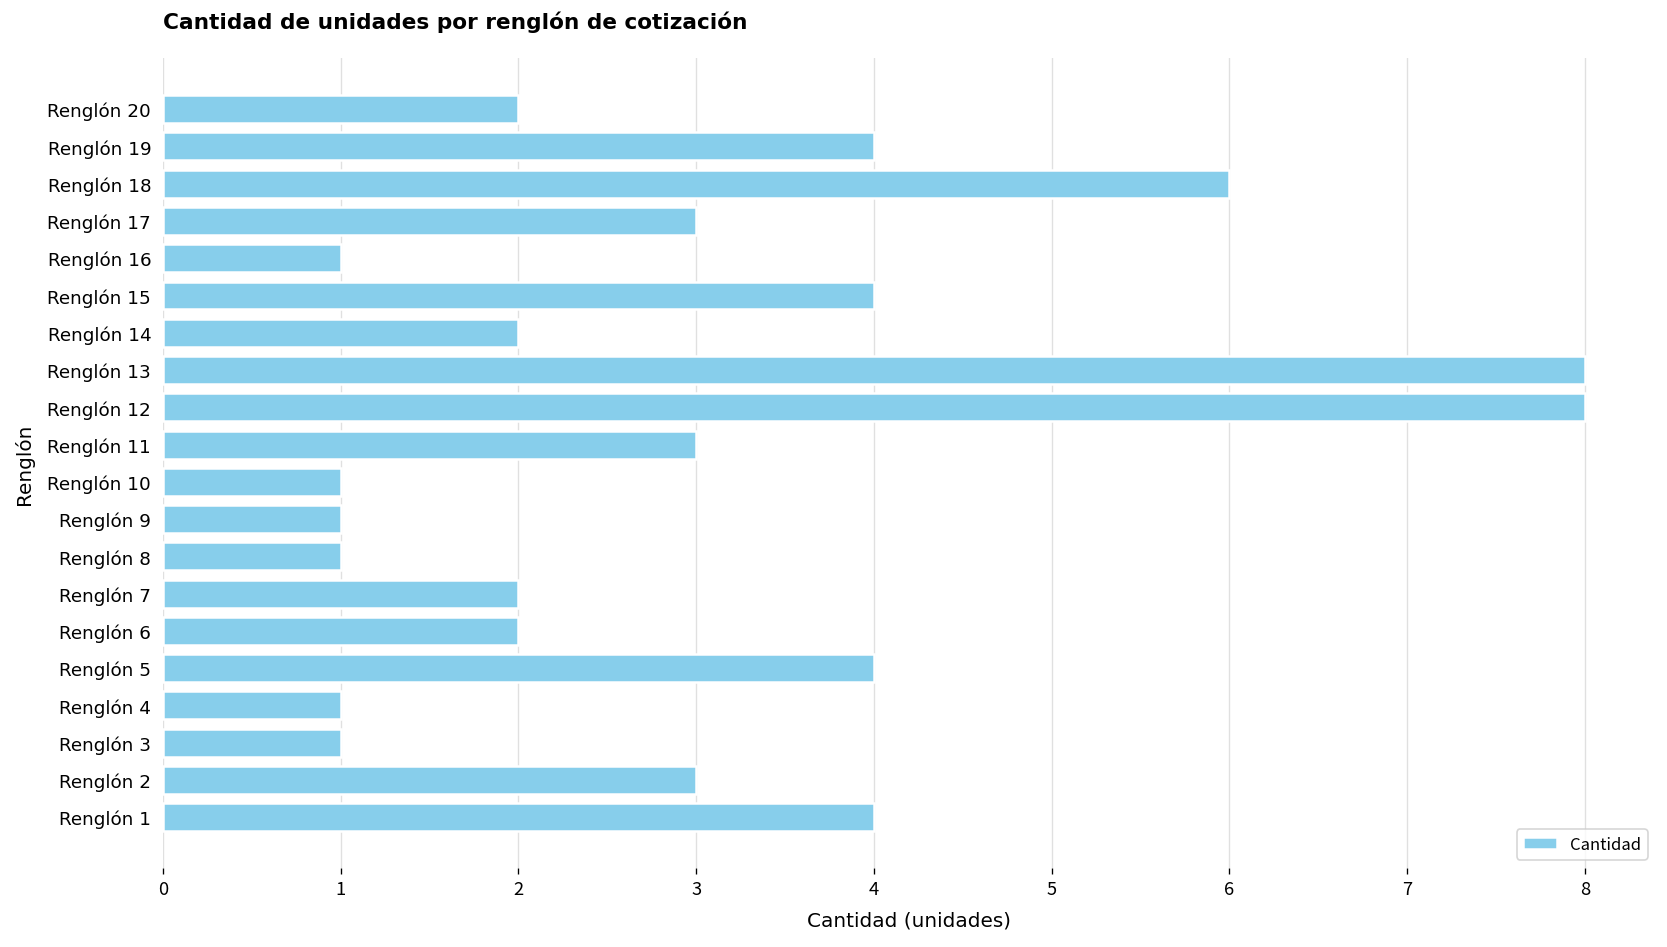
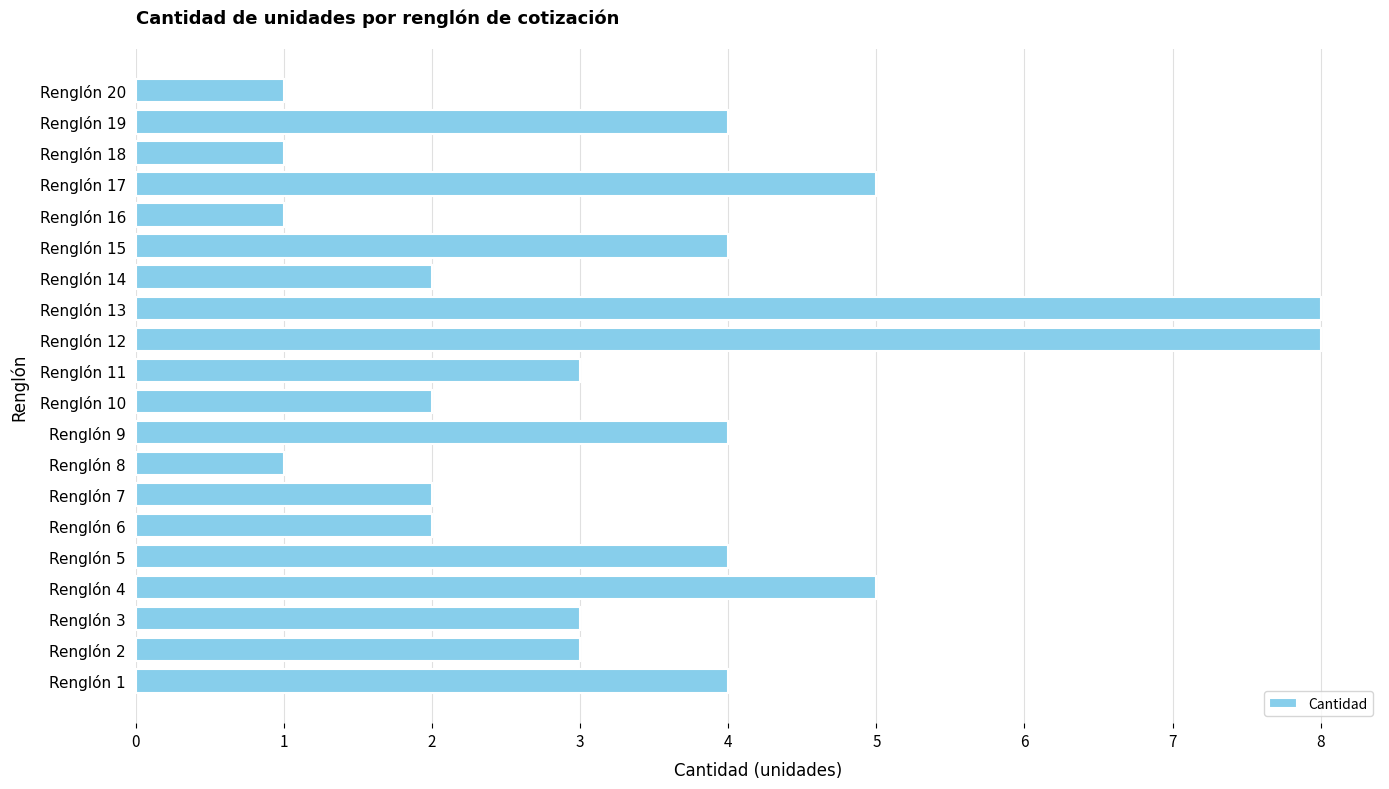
  {
-   "Renglón 20": 2,
+   "Renglón 20": 1,
    "Renglón 19": 4,
-   "Renglón 18": 6,
-   "Renglón 17": 3,
+   "Renglón 18": 1,
+   "Renglón 17": 5,
    "Renglón 16": 1,
    "Renglón 15": 4,
    "Renglón 14": 2,
    "Renglón 13": 8,
    "Renglón 12": 8,
    "Renglón 11": 3,
-   "Renglón 10": 1,
-   "Renglón 9": 1,
+   "Renglón 10": 2,
+   "Renglón 9": 4,
    "Renglón 8": 1,
    "Renglón 7": 2,
    "Renglón 6": 2,
    "Renglón 5": 4,
-   "Renglón 4": 1,
-   "Renglón 3": 1,
+   "Renglón 4": 5,
+   "Renglón 3": 3,
    "Renglón 2": 3,
    "Renglón 1": 4
  }
